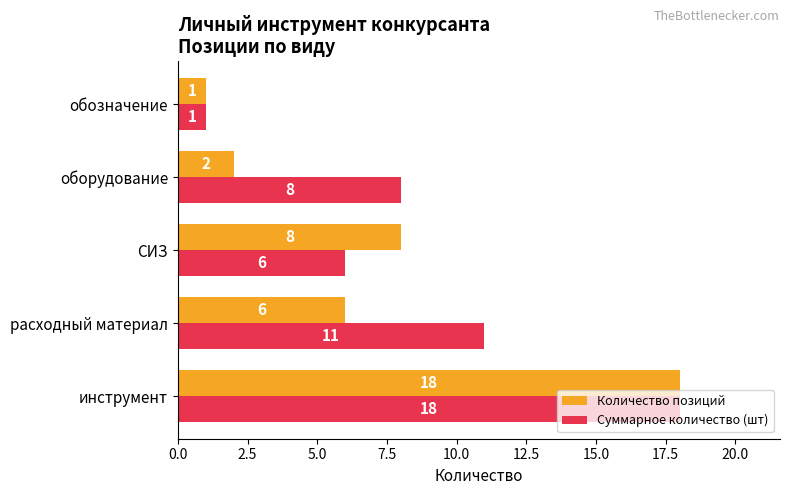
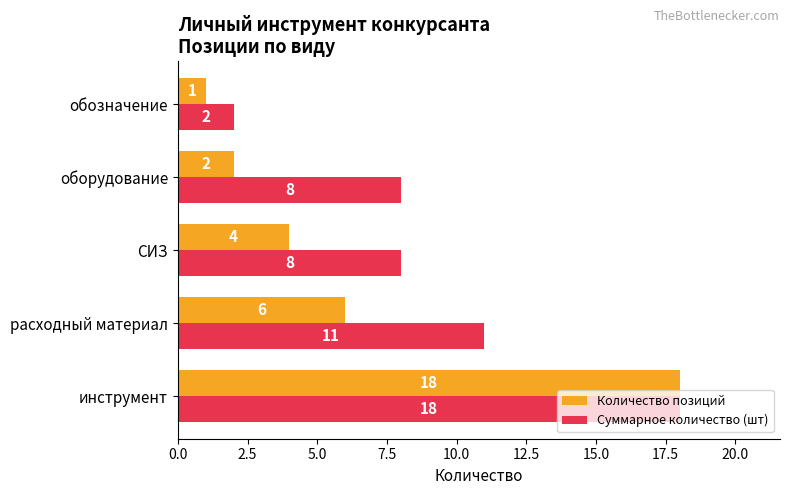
  {
    "Количество позиций": {
      "обозначение": 1,
      "оборудование": 2,
-     "СИЗ": 8,
+     "СИЗ": 4,
      "расходный материал": 6,
      "инструмент": 18
    },
    "Суммарное количество (шт)": {
-     "обозначение": 1,
+     "обозначение": 2,
      "оборудование": 8,
-     "СИЗ": 6,
+     "СИЗ": 8,
      "расходный материал": 11
    }
  }
